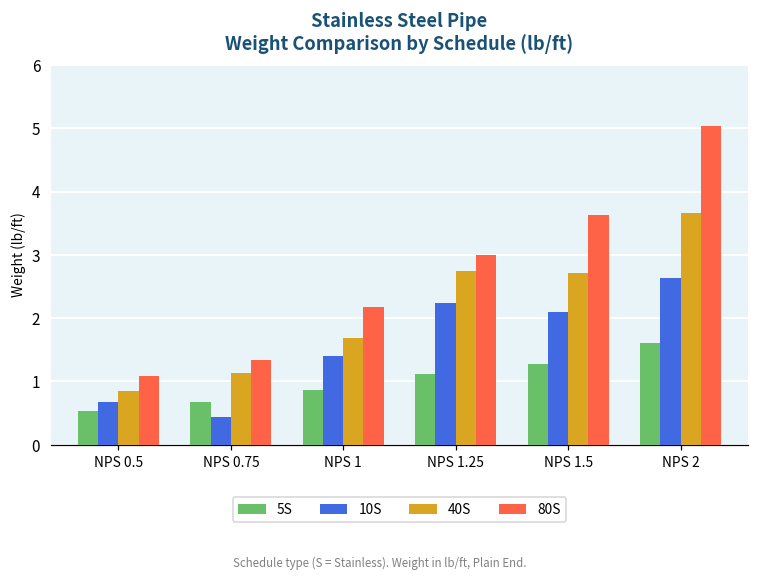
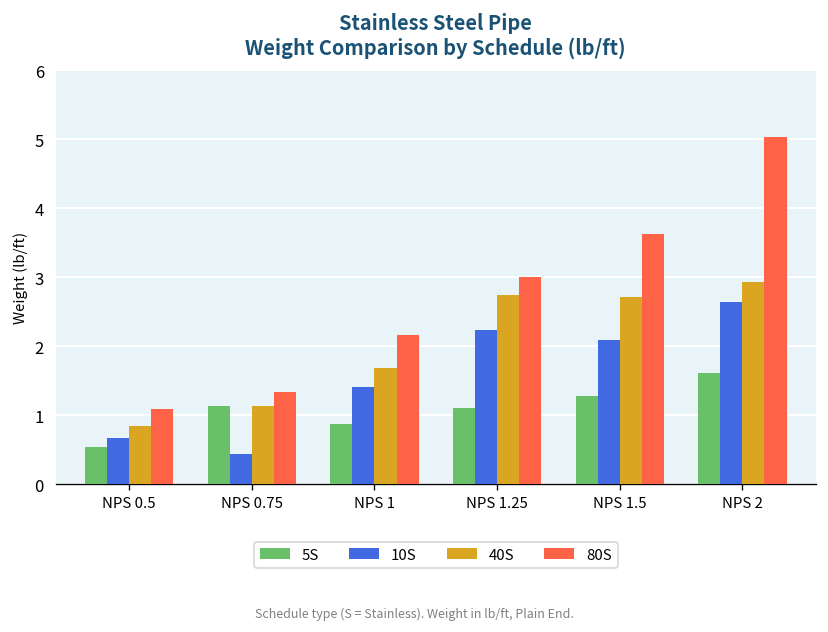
  {
    "5S": {
      "NPS 0.5": 0.5,
-     "NPS 0.75": 0.7,
+     "NPS 0.75": 1.1,
      "NPS 1": 0.9,
      "NPS 1.25": 1.1,
      "NPS 1.5": 1.3,
      "NPS 2": 1.6
    },
    "10S": {
      "NPS 0.5": 0.7,
      "NPS 0.75": 0.4,
      "NPS 1": 1.4,
      "NPS 1.25": 2.2,
      "NPS 1.5": 2.1,
      "NPS 2": 2.6
    },
    "40S": {
      "NPS 0.5": 0.9,
      "NPS 0.75": 1.1,
      "NPS 1": 1.7,
      "NPS 1.25": 2.7,
      "NPS 1.5": 2.7,
-     "NPS 2": 3.7
+     "NPS 2": 2.9
    },
    "80S": {
      "NPS 0.5": 1.1,
      "NPS 0.75": 1.3,
      "NPS 1": 2.2,
      "NPS 1.25": 3.0,
      "NPS 1.5": 3.6,
      "NPS 2": 5.0
    }
  }
